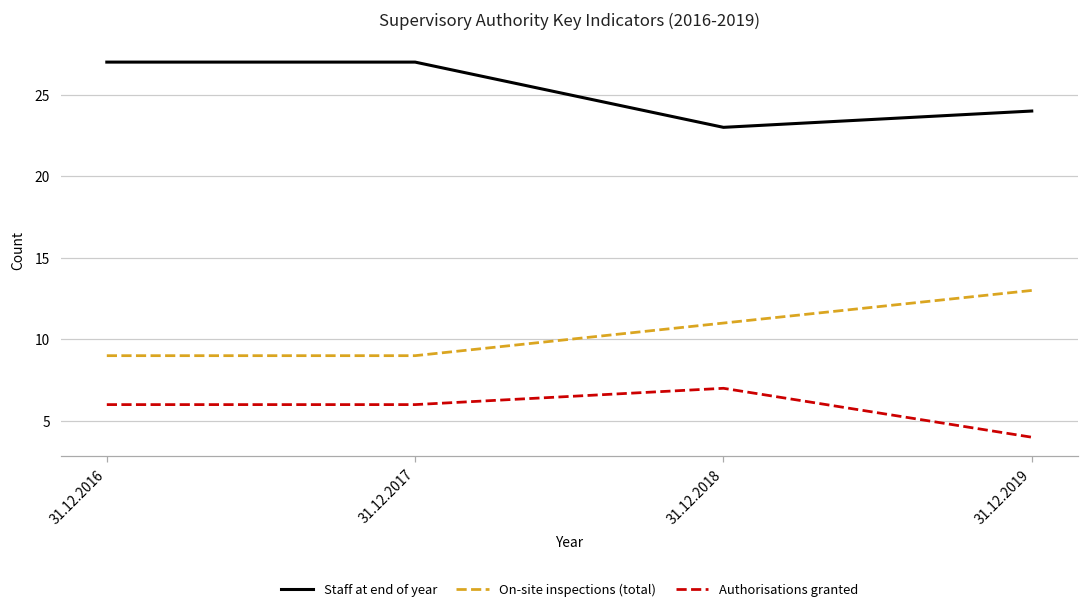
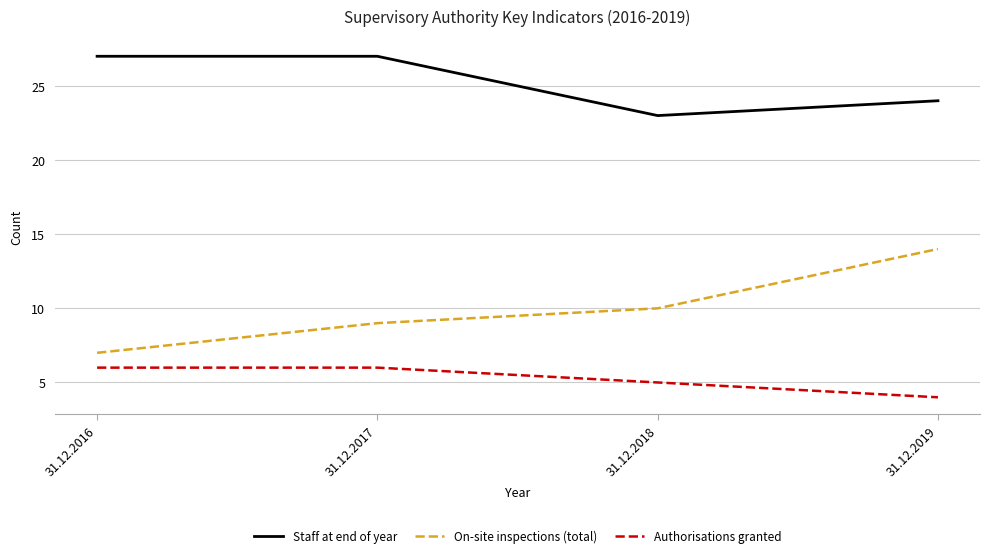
  {
    "Staff at end of year": {
      "31.12.2016": 27,
      "31.12.2017": 27,
      "31.12.2018": 23,
      "31.12.2019": 24
    },
    "On-site inspections (total)": {
-     "31.12.2016": 9,
+     "31.12.2016": 7,
      "31.12.2017": 9,
-     "31.12.2018": 11,
-     "31.12.2019": 13
+     "31.12.2018": 10,
+     "31.12.2019": 14
    },
    "Authorisations granted": {
      "31.12.2016": 6,
      "31.12.2017": 6,
-     "31.12.2018": 7,
+     "31.12.2018": 5,
      "31.12.2019": 4
    }
  }
